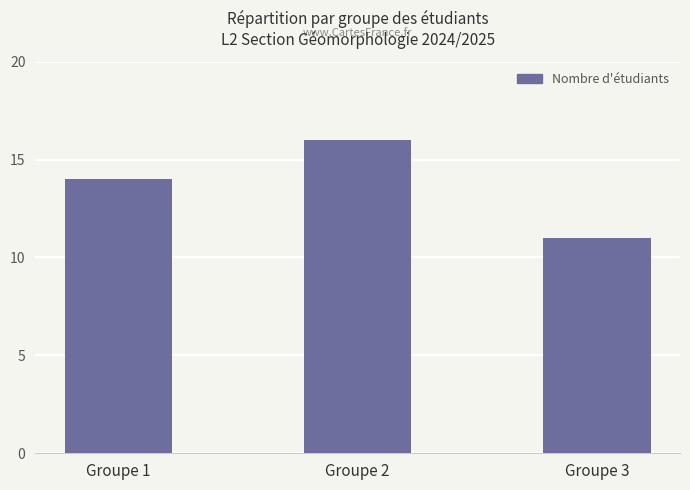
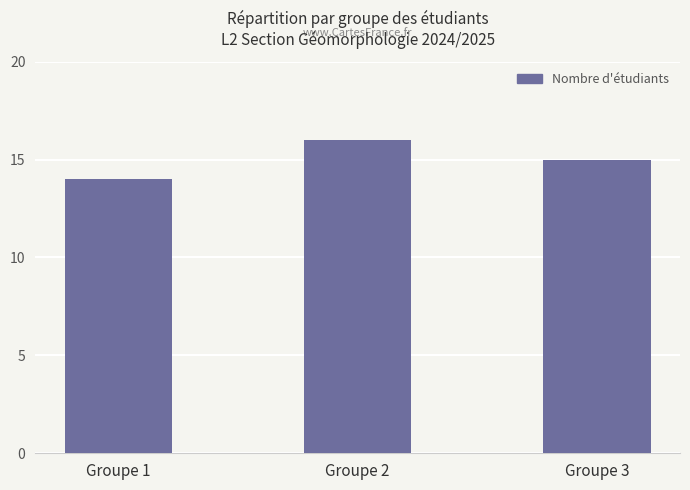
  {
    "Groupe 1": 14,
    "Groupe 2": 16,
-   "Groupe 3": 11
+   "Groupe 3": 15
  }
